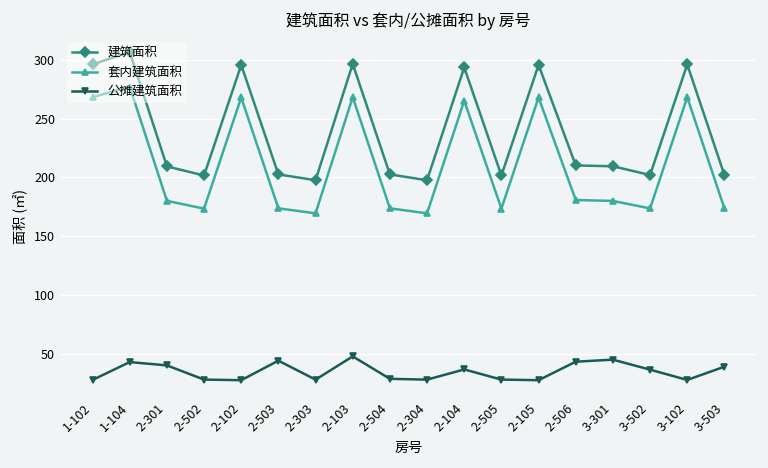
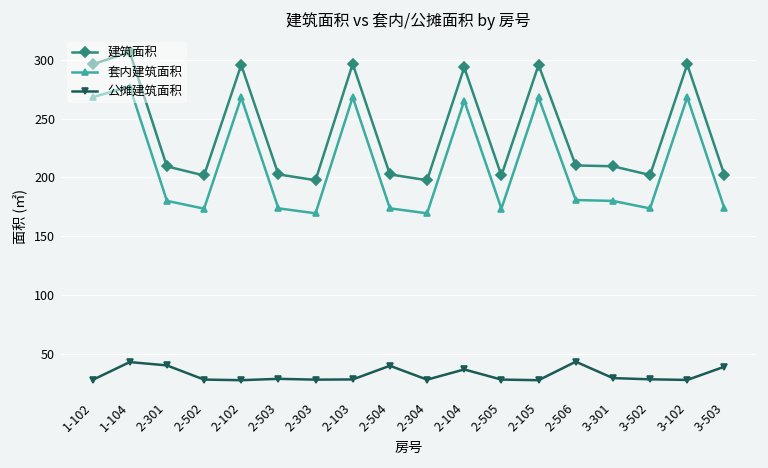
  {
    "公摊建筑面积": {
      "1-102": 30,
      "1-104": 40,
      "2-301": 40,
      "2-502": 30,
      "2-102": 30,
-     "2-503": 40,
+     "2-503": 30,
      "2-303": 30,
-     "2-103": 50,
-     "2-504": 30,
+     "2-103": 30,
+     "2-504": 40,
      "2-304": 30,
      "2-104": 40,
      "2-505": 30,
      "2-105": 30,
      "2-506": 40,
-     "3-301": 50,
-     "3-502": 40,
+     "3-301": 30,
+     "3-502": 30,
      "3-102": 30,
      "3-503": 40
    }
  }
